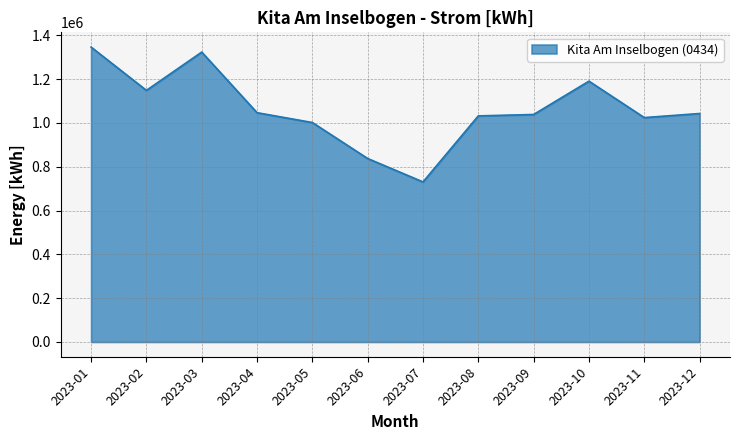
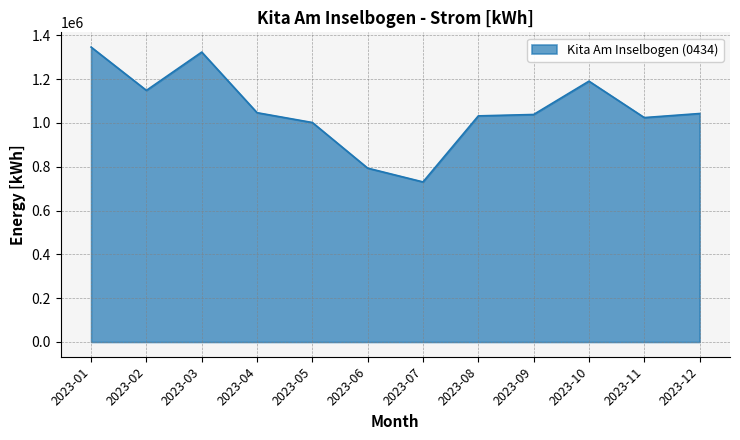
  {
    "2023-01": 1350000,
    "2023-02": 1150000,
    "2023-03": 1320000,
    "2023-04": 1050000,
    "2023-05": 1000000,
-   "2023-06": 840000,
+   "2023-06": 790000,
    "2023-07": 730000,
    "2023-08": 1030000,
    "2023-09": 1040000,
    "2023-10": 1190000,
    "2023-11": 1020000,
    "2023-12": 1040000
  }
